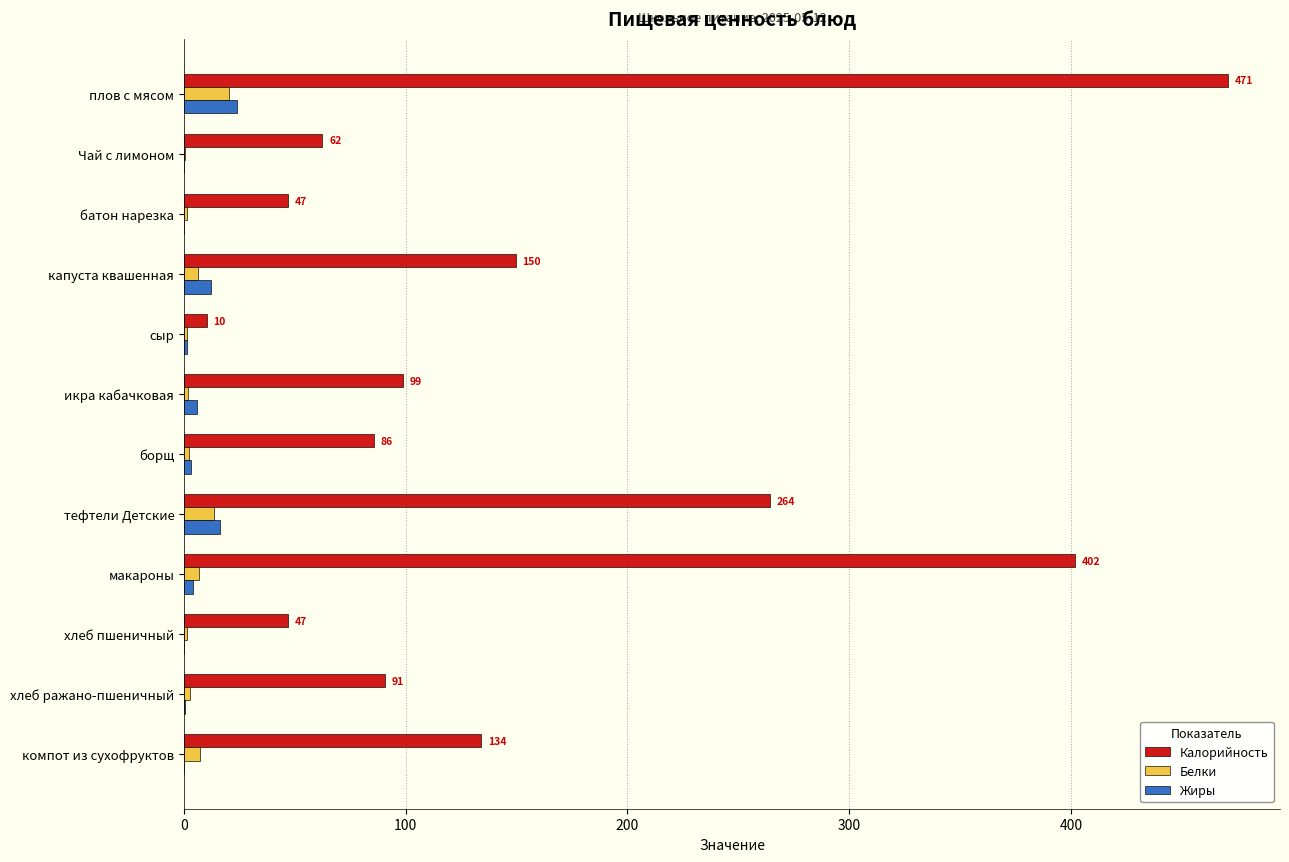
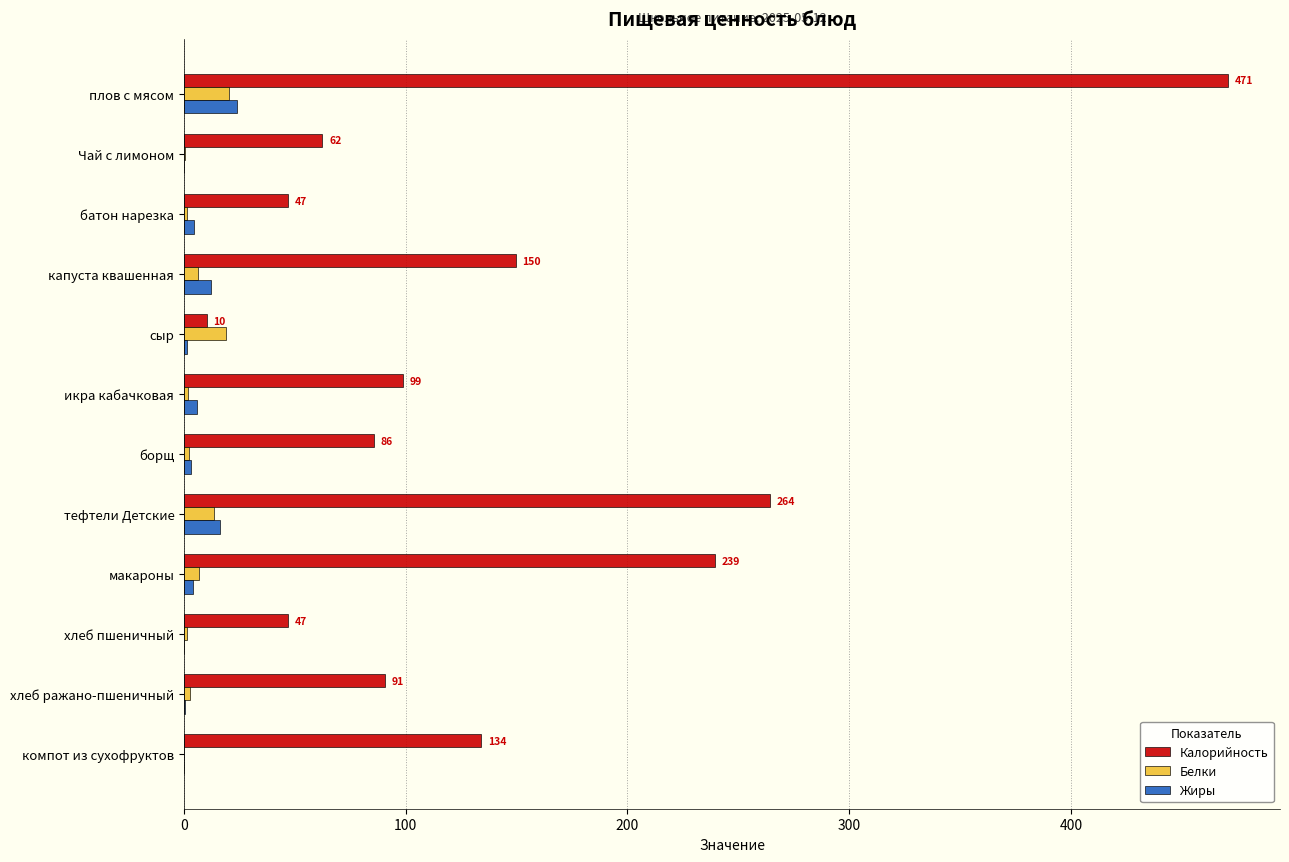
  {
    "Калорийность": {
      "плов с мясом": 471,
      "Чай с лимоном": 62,
      "батон нарезка": 47,
      "капуста квашенная": 150,
      "сыр": 10,
      "икра кабачковая": 99,
      "борщ": 86,
      "тефтели Детские": 264,
-     "макароны": 402,
+     "макароны": 239,
      "хлеб пшеничный": 47,
      "хлеб ражано-пшеничный": 91,
      "компот из сухофруктов": 134
    },
    "Белки": {
      "плов с мясом": 20,
      "батон нарезка": 2,
      "капуста квашенная": 6,
-     "сыр": 1,
+     "сыр": 19,
      "икра кабачковая": 2,
      "борщ": 2,
      "тефтели Детские": 13,
      "макароны": 7,
      "хлеб пшеничный": 2,
      "хлеб ражано-пшеничный": 3,
-     "компот из сухофруктов": 7
+     "компот из сухофруктов": 0
    },
    "Жиры": {
      "плов с мясом": 24,
-     "батон нарезка": 0,
+     "батон нарезка": 5,
      "капуста квашенная": 12,
      "сыр": 1,
      "икра кабачковая": 6,
      "борщ": 3,
      "тефтели Детские": 16,
      "макароны": 4,
      "компот из сухофруктов": 0
    }
  }
